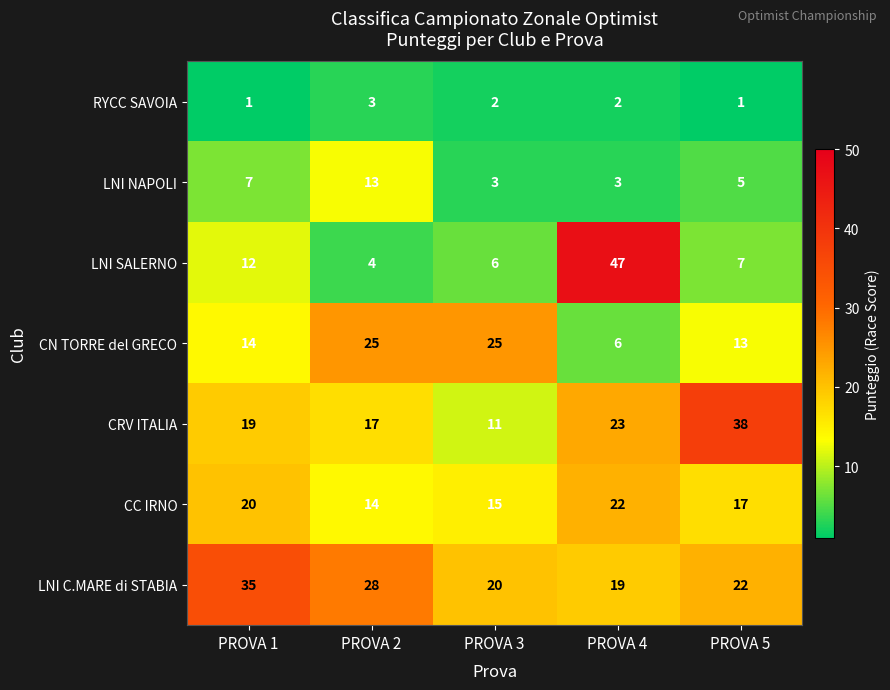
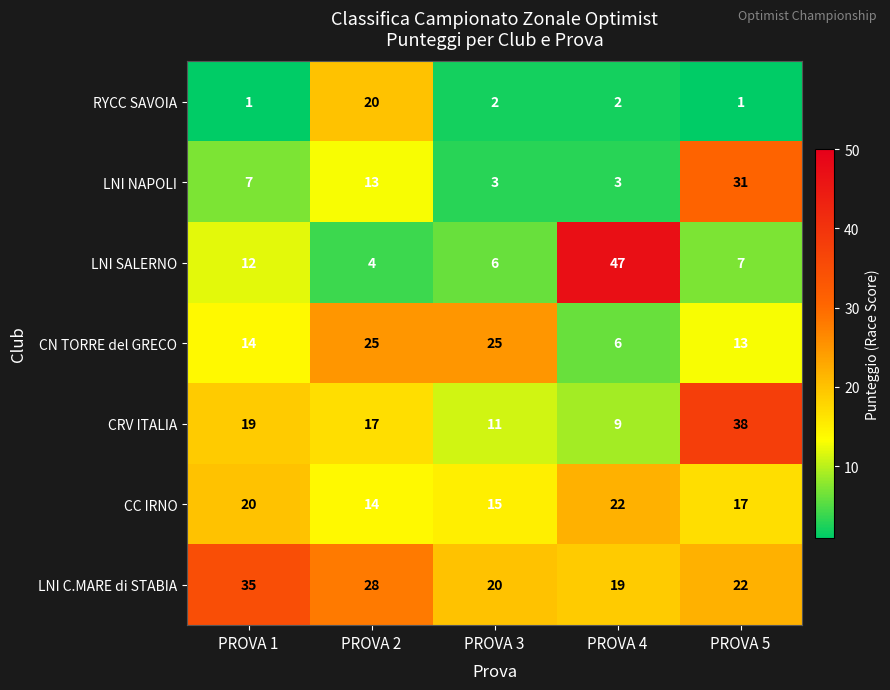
  {
    "RYCC SAVOIA": {
      "PROVA 1": 1,
-     "PROVA 2": 3,
+     "PROVA 2": 20,
      "PROVA 3": 2,
      "PROVA 4": 2,
      "PROVA 5": 1
    },
    "LNI NAPOLI": {
      "PROVA 1": 7,
      "PROVA 2": 13,
      "PROVA 3": 3,
      "PROVA 4": 3,
-     "PROVA 5": 5
+     "PROVA 5": 31
    },
    "LNI SALERNO": {
      "PROVA 1": 12,
      "PROVA 2": 4,
      "PROVA 3": 6,
      "PROVA 4": 47,
      "PROVA 5": 7
    },
    "CN TORRE del GRECO": {
      "PROVA 1": 14,
      "PROVA 2": 25,
      "PROVA 3": 25,
      "PROVA 4": 6,
      "PROVA 5": 13
    },
    "CRV ITALIA": {
      "PROVA 1": 19,
      "PROVA 2": 17,
      "PROVA 3": 11,
-     "PROVA 4": 23,
+     "PROVA 4": 9,
      "PROVA 5": 38
    },
    "CC IRNO": {
      "PROVA 1": 20,
      "PROVA 2": 14,
      "PROVA 3": 15,
      "PROVA 4": 22,
      "PROVA 5": 17
    },
    "LNI C.MARE di STABIA": {
      "PROVA 1": 35,
      "PROVA 2": 28,
      "PROVA 3": 20,
      "PROVA 4": 19,
      "PROVA 5": 22
    }
  }
